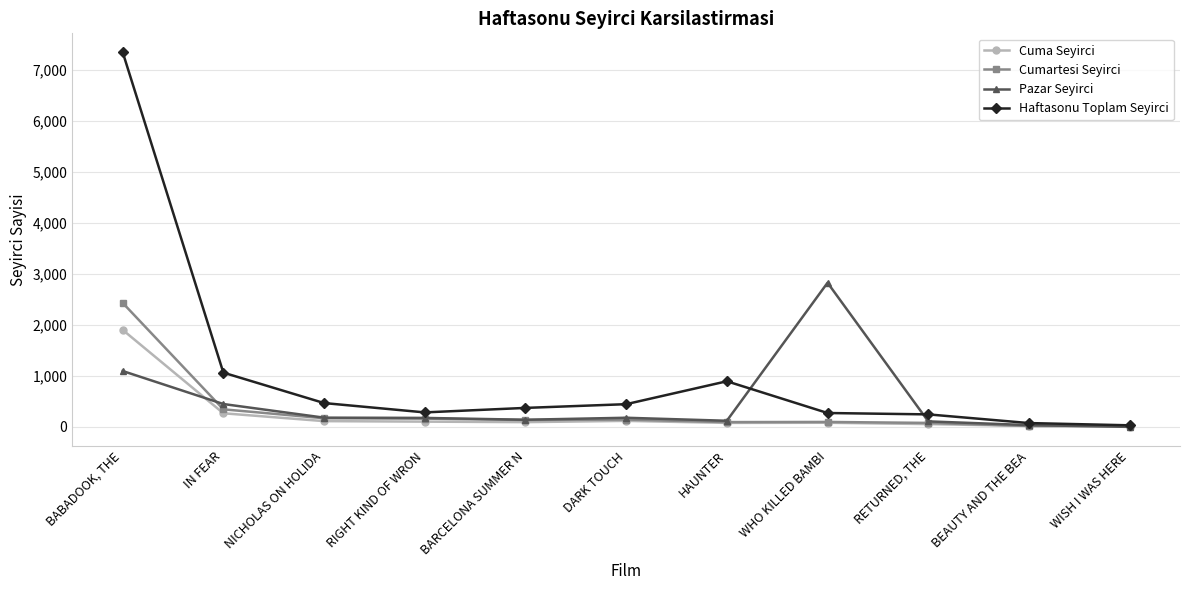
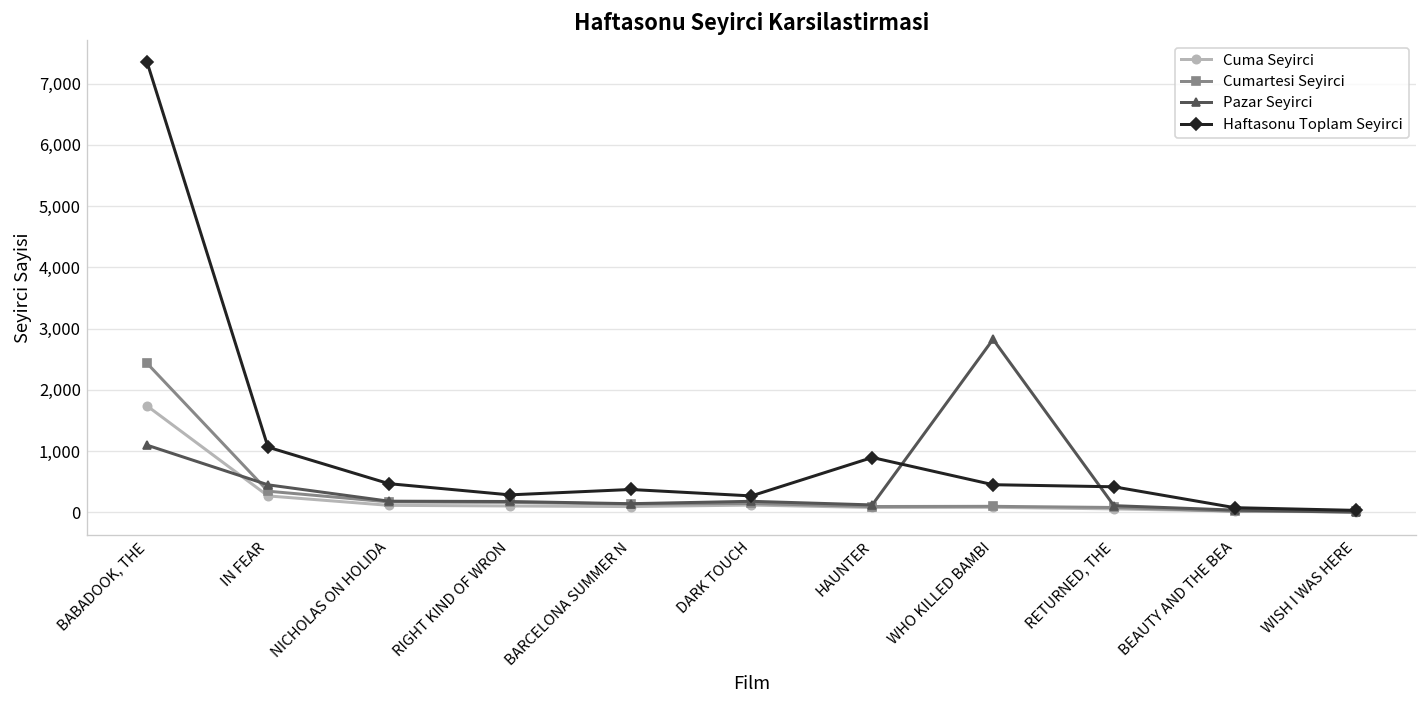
  {
    "Cuma Seyirci": {
-     "BABADOOK, THE": "1,900",
+     "BABADOOK, THE": "1,700",
      "IN FEAR": "300",
      "NICHOLAS ON HOLIDA": "100",
      "RIGHT KIND OF WRON": "100"
    },
    "Cumartesi Seyirci": {
      "BABADOOK, THE": "2,400",
      "IN FEAR": "300"
    },
    "Pazar Seyirci": {
      "BABADOOK, THE": "1,100",
      "IN FEAR": "500",
      "WHO KILLED BAMBI": "2,800"
    },
    "Haftasonu Toplam Seyirci": {
      "BABADOOK, THE": "7,300",
      "IN FEAR": "1,100",
      "NICHOLAS ON HOLIDA": "500",
      "RIGHT KIND OF WRON": "300",
      "BARCELONA SUMMER N": "400",
-     "DARK TOUCH": "400",
+     "DARK TOUCH": "300",
      "HAUNTER": "900",
-     "WHO KILLED BAMBI": "300",
-     "RETURNED, THE": "200"
+     "WHO KILLED BAMBI": "500",
+     "RETURNED, THE": "400"
    }
  }
